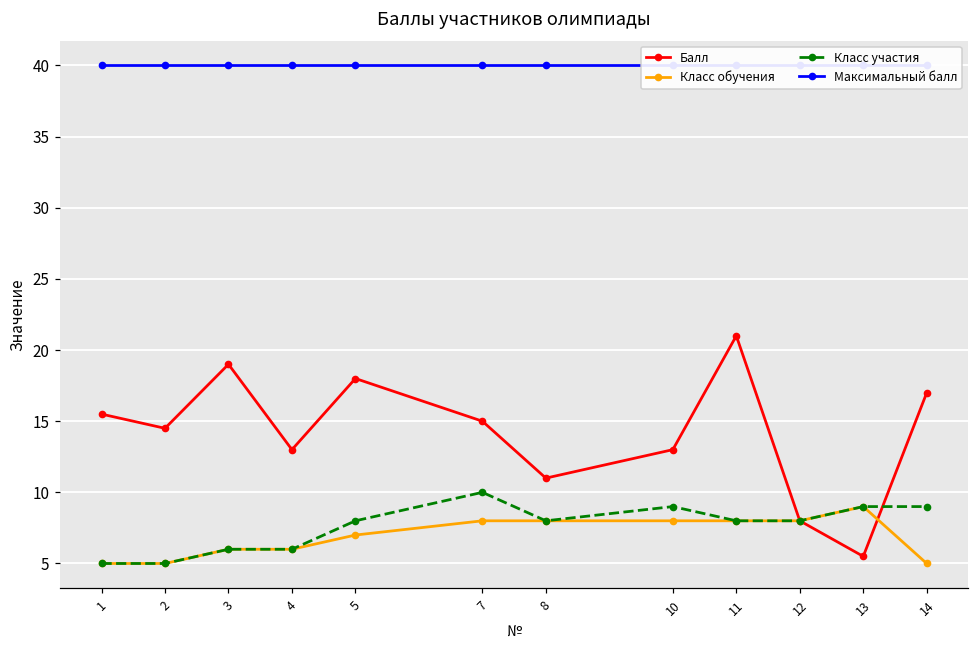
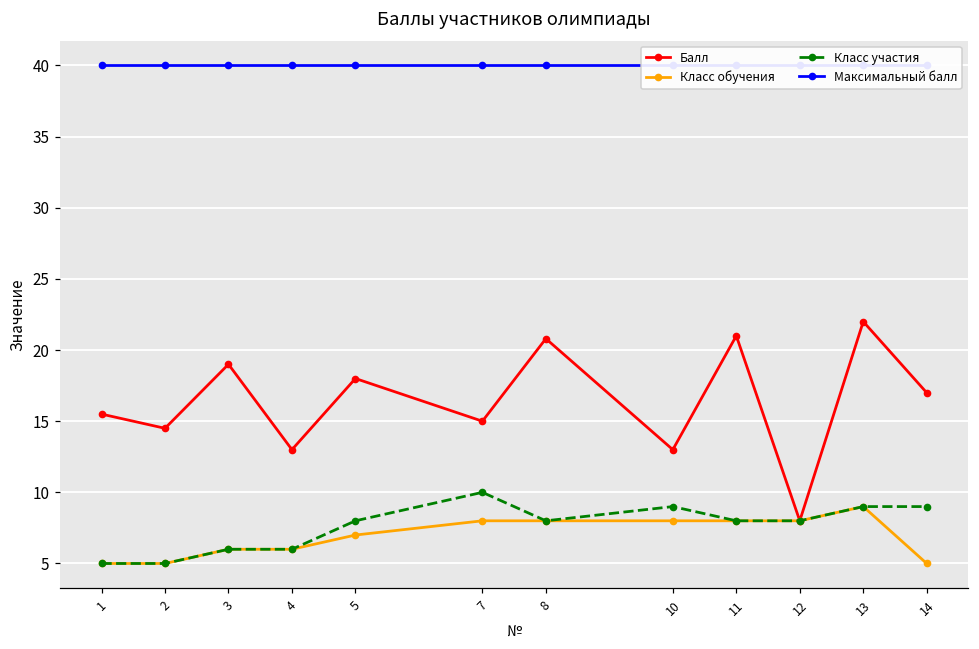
  {
    "Балл": {
      "1": 15.5,
      "2": 14.5,
      "3": 19.0,
      "4": 13.0,
      "5": 18.0,
      "7": 15.0,
-     "8": 11.0,
+     "8": 20.8,
      "10": 13.0,
      "11": 21.0,
-     "13": 5.5,
+     "13": 22.0,
      "14": 17.0
    },
    "Класс обучения": {
      "5": 7.0,
      "7": 8.0,
      "10": 8.0,
      "14": 5.0
    },
    "Класс участия": {
      "5": 8.0,
      "7": 10.0,
      "10": 9.0,
      "14": 9.0
    },
    "Максимальный балл": {
      "1": 40.0,
      "2": 40.0,
      "3": 40.0,
      "4": 40.0,
      "5": 40.0,
      "7": 40.0,
      "8": 40.0
    }
  }
